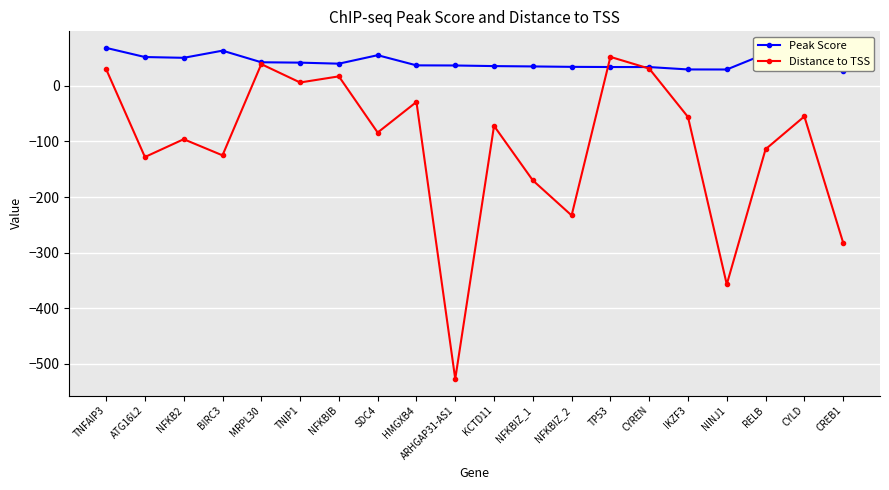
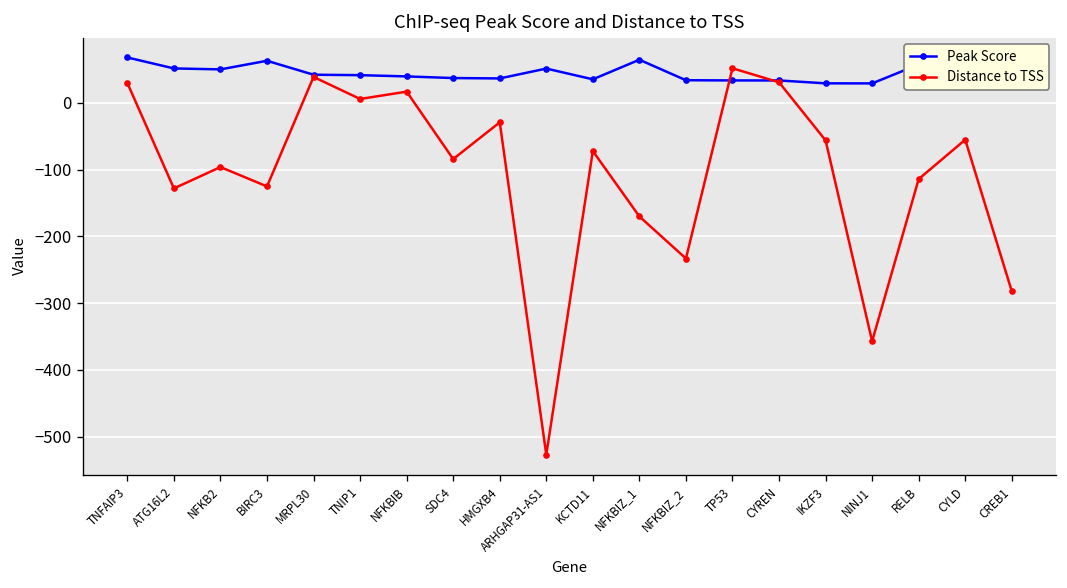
  {
    "Peak Score": {
      "TNFAIP3": 70,
      "ATG16L2": 50,
      "NFKB2": 50,
      "BIRC3": 60,
      "TNIP1": 40,
      "NFKBIB": 40,
-     "SDC4": 60,
+     "SDC4": 40,
      "HMGXB4": 40,
-     "ARHGAP31-AS1": 40,
+     "ARHGAP31-AS1": 50,
      "KCTD11": 40,
-     "NFKBIZ_1": 30,
+     "NFKBIZ_1": 60,
      "NFKBIZ_2": 30,
      "TP53": 30,
      "IKZF3": 30,
      "NINJ1": 30
    },
    "Distance to TSS": {
      "TNFAIP3": 30,
      "ATG16L2": -130,
      "NFKB2": -100,
      "BIRC3": -130,
      "TNIP1": 10,
      "NFKBIB": 20,
      "SDC4": -80,
      "HMGXB4": -30,
      "ARHGAP31-AS1": -530,
      "KCTD11": -70,
      "NFKBIZ_1": -170,
      "NFKBIZ_2": -230,
      "TP53": 50,
      "IKZF3": -60,
      "NINJ1": -360,
      "RELB": -110,
      "CYLD": -60,
      "CREB1": -280
    }
  }
